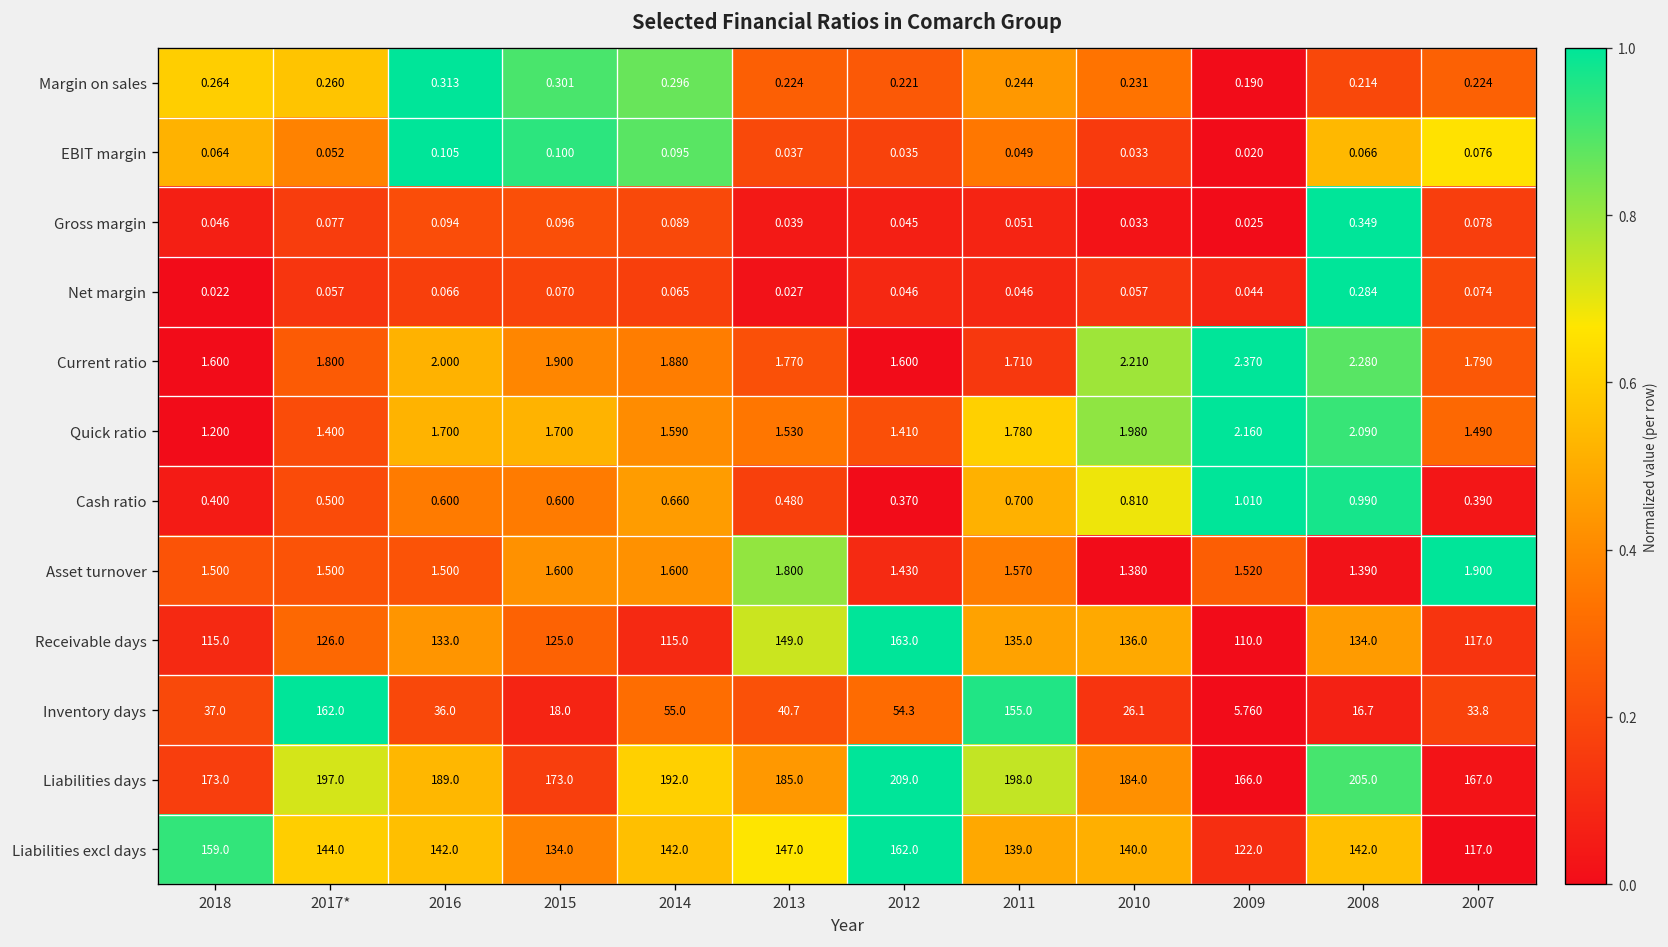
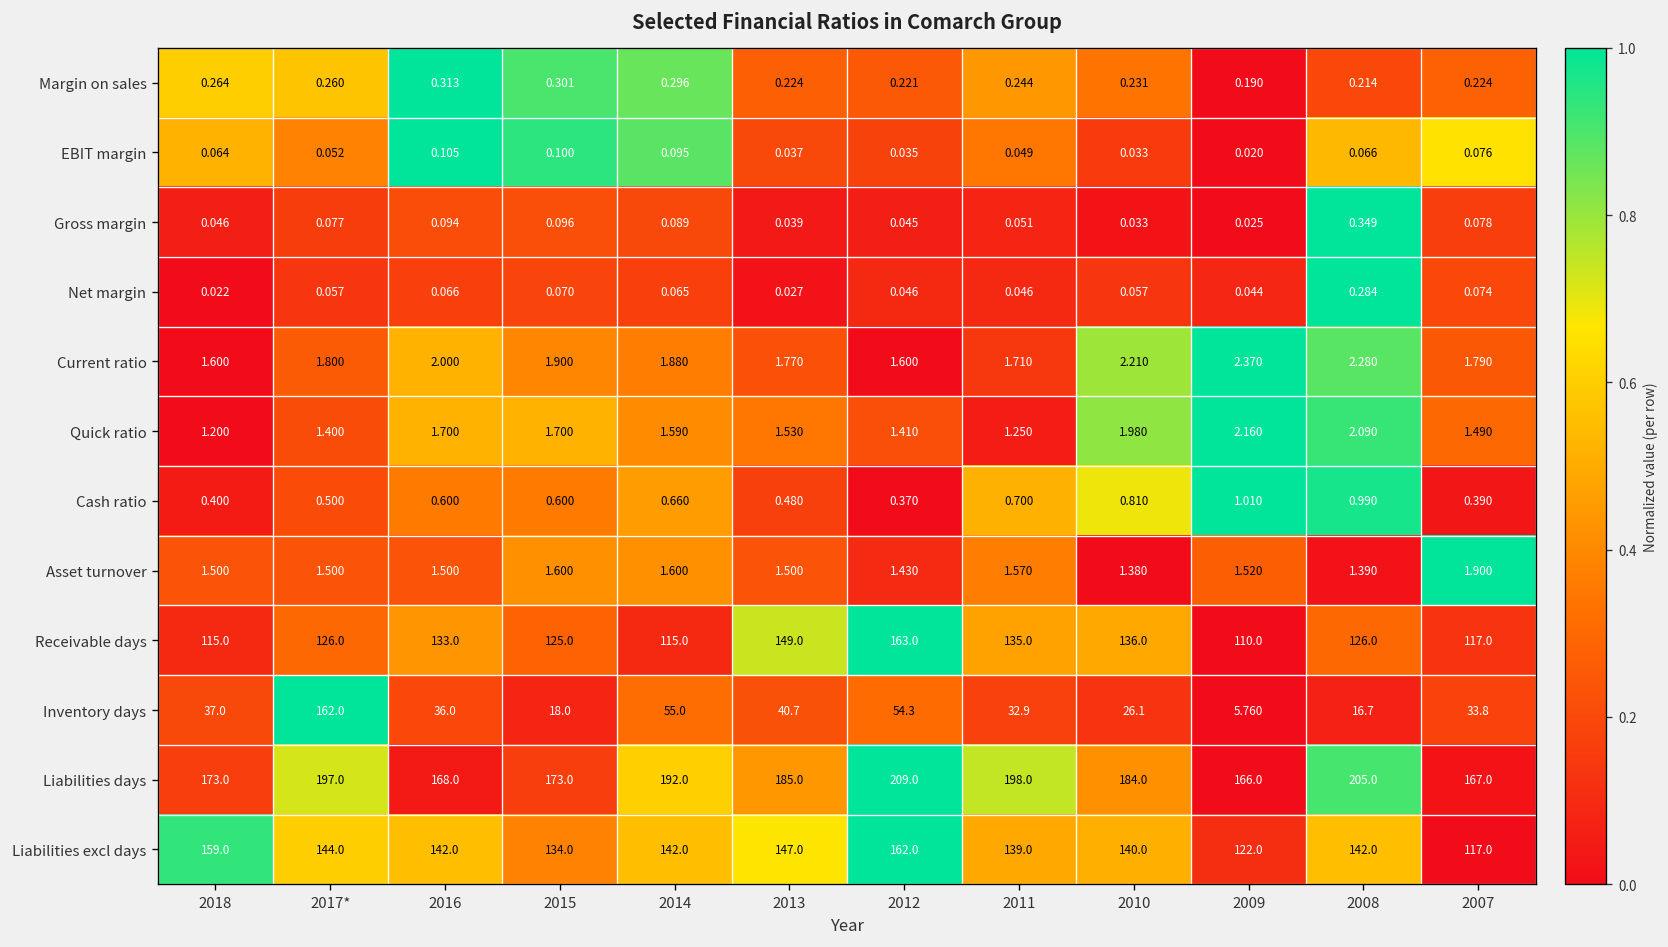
  {
    "Margin on sales": {
      "2018": 0.264,
      "2017*": 0.260,
      "2016": 0.313,
      "2015": 0.301,
      "2014": 0.296,
      "2013": 0.224,
      "2012": 0.221,
      "2011": 0.244,
      "2010": 0.231,
      "2009": 0.190,
      "2008": 0.214,
      "2007": 0.224
    },
    "EBIT margin": {
      "2018": 0.064,
      "2017*": 0.052,
      "2016": 0.105,
      "2015": 0.100,
      "2014": 0.095,
      "2013": 0.037,
      "2012": 0.035,
      "2011": 0.049,
      "2010": 0.033,
      "2009": 0.020,
      "2008": 0.066,
      "2007": 0.076
    },
    "Gross margin": {
      "2018": 0.046,
      "2017*": 0.077,
      "2016": 0.094,
      "2015": 0.096,
      "2014": 0.089,
      "2013": 0.039,
      "2012": 0.045,
      "2011": 0.051,
      "2010": 0.033,
      "2009": 0.025,
      "2008": 0.349,
      "2007": 0.078
    },
    "Net margin": {
      "2018": 0.022,
      "2017*": 0.057,
      "2016": 0.066,
      "2015": 0.070,
      "2014": 0.065,
      "2013": 0.027,
      "2012": 0.046,
      "2011": 0.046,
      "2010": 0.057,
      "2009": 0.044,
      "2008": 0.284,
      "2007": 0.074
    },
    "Current ratio": {
      "2018": 1.600,
      "2017*": 1.800,
      "2016": 2.000,
      "2015": 1.900,
      "2014": 1.880,
      "2013": 1.770,
      "2012": 1.600,
      "2011": 1.710,
      "2010": 2.210,
      "2009": 2.370,
      "2008": 2.280,
      "2007": 1.790
    },
    "Quick ratio": {
      "2018": 1.200,
      "2017*": 1.400,
      "2016": 1.700,
      "2015": 1.700,
      "2014": 1.590,
      "2013": 1.530,
      "2012": 1.410,
-     "2011": 1.780,
+     "2011": 1.250,
      "2010": 1.980,
      "2009": 2.160,
      "2008": 2.090,
      "2007": 1.490
    },
    "Cash ratio": {
      "2018": 0.400,
      "2017*": 0.500,
      "2016": 0.600,
      "2015": 0.600,
      "2014": 0.660,
      "2013": 0.480,
      "2012": 0.370,
      "2011": 0.700,
      "2010": 0.810,
      "2009": 1.010,
      "2008": 0.990,
      "2007": 0.390
    },
    "Asset turnover": {
      "2018": 1.500,
      "2017*": 1.500,
      "2016": 1.500,
      "2015": 1.600,
      "2014": 1.600,
-     "2013": 1.800,
+     "2013": 1.500,
      "2012": 1.430,
      "2011": 1.570,
      "2010": 1.380,
      "2009": 1.520,
      "2008": 1.390,
      "2007": 1.900
    },
    "Receivable days": {
      "2018": 115.0,
      "2017*": 126.0,
      "2016": 133.0,
      "2015": 125.0,
      "2014": 115.0,
      "2013": 149.0,
      "2012": 163.0,
      "2011": 135.0,
      "2010": 136.0,
      "2009": 110.0,
-     "2008": 134.0,
+     "2008": 126.0,
      "2007": 117.0
    },
    "Inventory days": {
      "2018": 37.0,
      "2017*": 162.0,
      "2016": 36.0,
      "2015": 18.0,
      "2014": 55.0,
      "2013": 40.7,
      "2012": 54.3,
-     "2011": 155.0,
+     "2011": 32.9,
      "2010": 26.1,
      "2009": 5.760,
      "2008": 16.7,
      "2007": 33.8
    },
    "Liabilities days": {
      "2018": 173.0,
      "2017*": 197.0,
-     "2016": 189.0,
+     "2016": 168.0,
      "2015": 173.0,
      "2014": 192.0,
      "2013": 185.0,
      "2012": 209.0,
      "2011": 198.0,
      "2010": 184.0,
      "2009": 166.0,
      "2008": 205.0,
      "2007": 167.0
    },
    "Liabilities excl days": {
      "2018": 159.0,
      "2017*": 144.0,
      "2016": 142.0,
      "2015": 134.0,
      "2014": 142.0,
      "2013": 147.0,
      "2012": 162.0,
      "2011": 139.0,
      "2010": 140.0,
      "2009": 122.0,
      "2008": 142.0,
      "2007": 117.0
    }
  }
